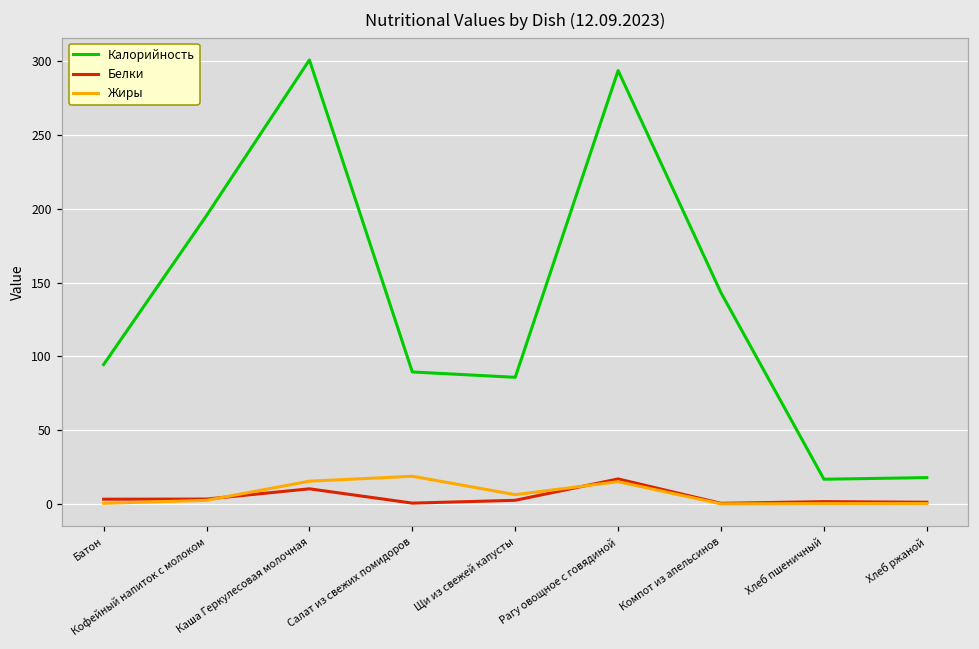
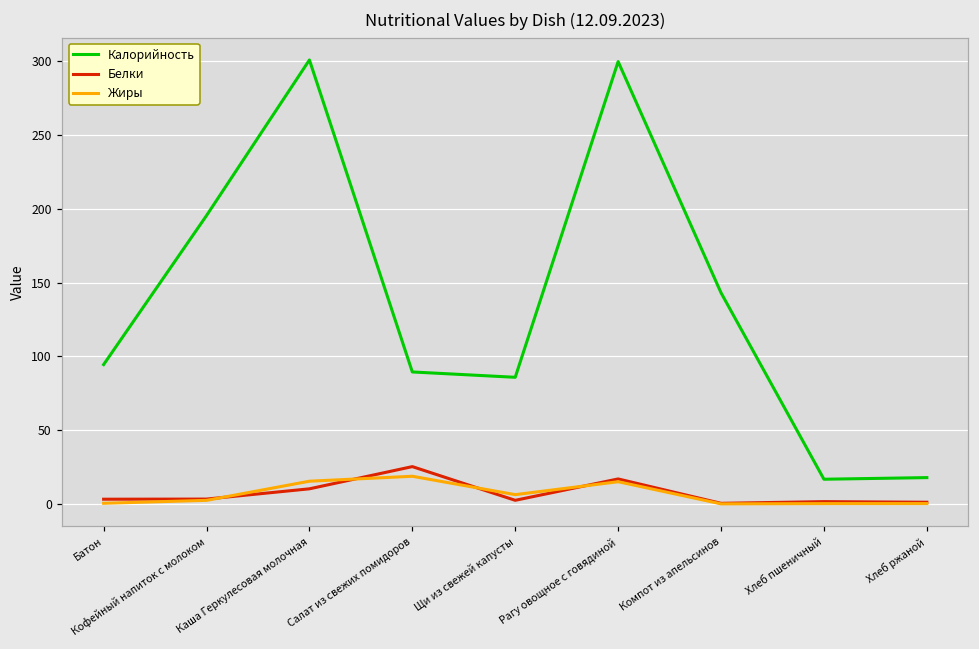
  {
    "Калорийность": {
      "Батон": 94,
      "Кофейный напиток с молоком": 195,
      "Каша Геркулесовая молочная": 301,
      "Салат из свежих помидоров": 89,
      "Щи из свежей капусты": 86,
-     "Рагу овощное с говядиной": 294,
+     "Рагу овощное с говядиной": 300,
      "Компот из апельсинов": 143,
      "Хлеб пшеничный": 17,
      "Хлеб ржаной": 18
    },
    "Белки": {
      "Батон": 3,
      "Каша Геркулесовая молочная": 10,
-     "Салат из свежих помидоров": 1,
+     "Салат из свежих помидоров": 25,
      "Щи из свежей капусты": 2
    },
    "Жиры": {
      "Батон": 0,
      "Каша Геркулесовая молочная": 15,
      "Салат из свежих помидоров": 19,
      "Щи из свежей капусты": 6
    }
  }
